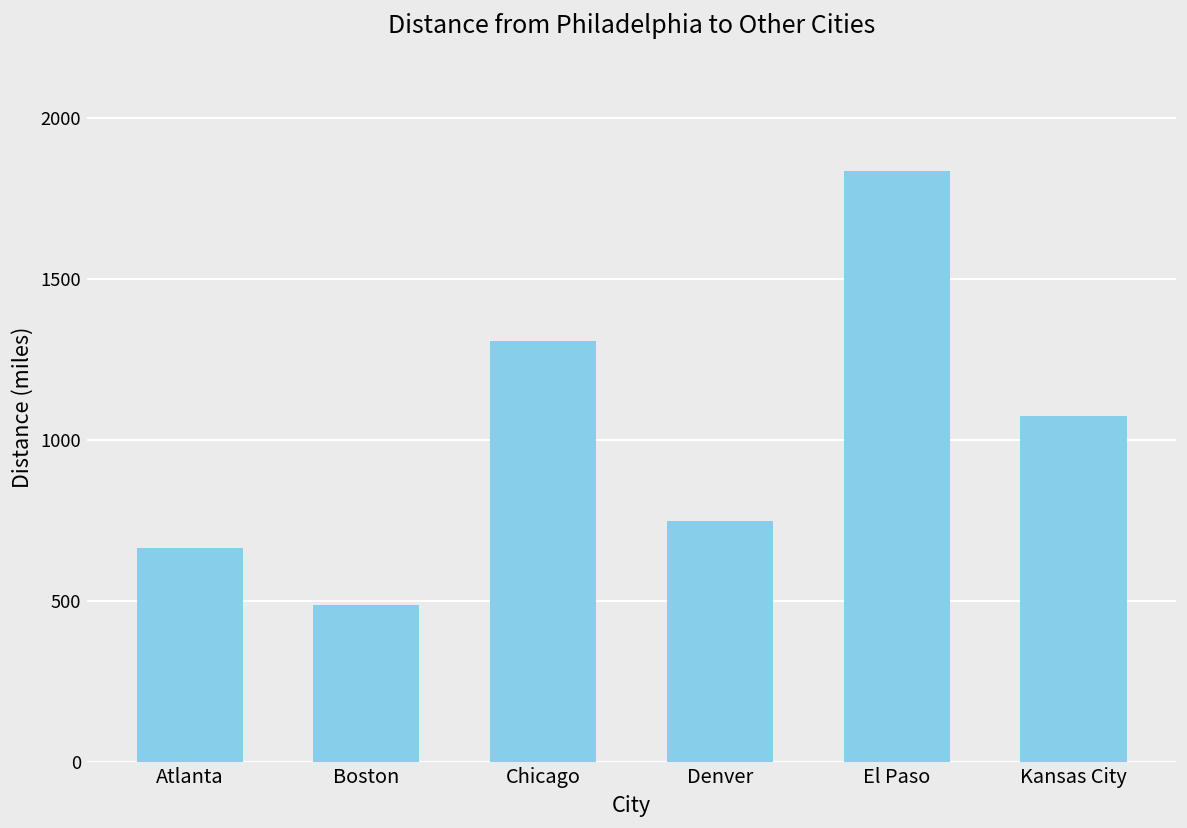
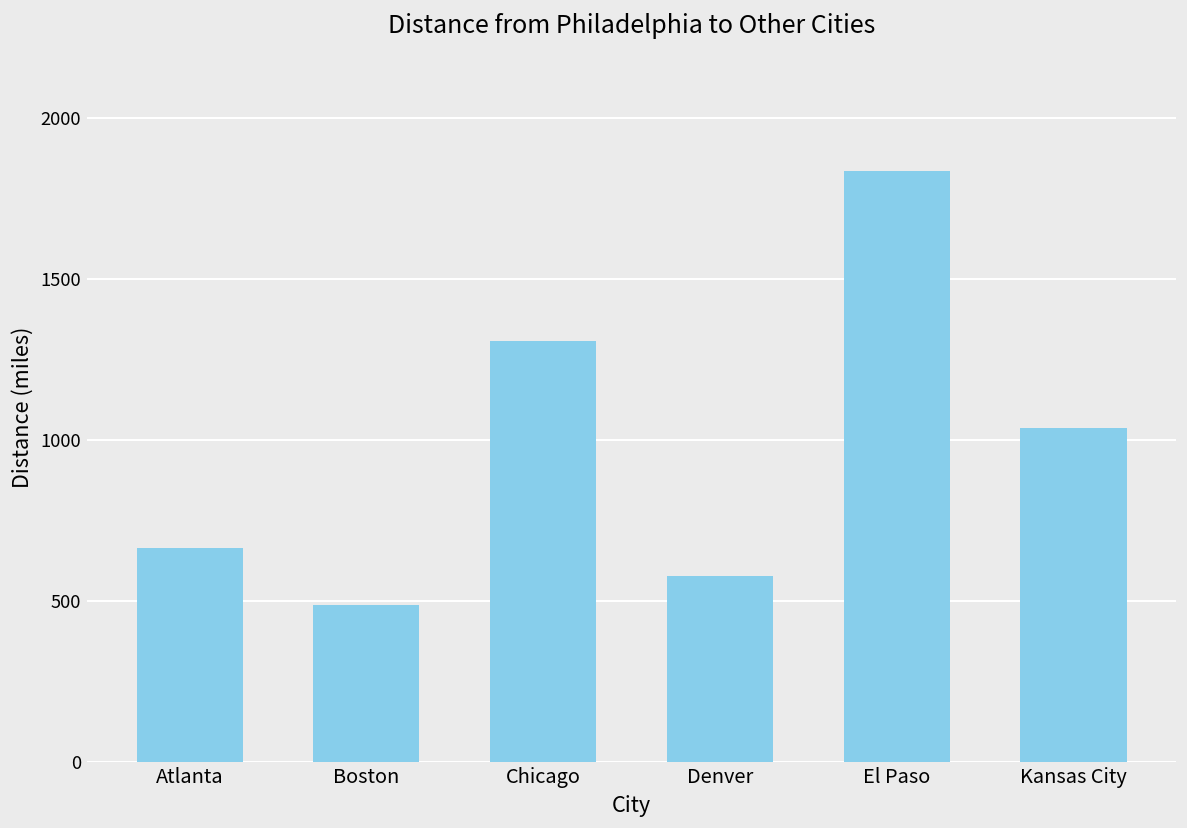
  {
    "Atlanta": 660,
    "Boston": 490,
    "Chicago": 1310,
-   "Denver": 750,
+   "Denver": 580,
    "El Paso": 1830,
-   "Kansas City": 1070
+   "Kansas City": 1040
  }
